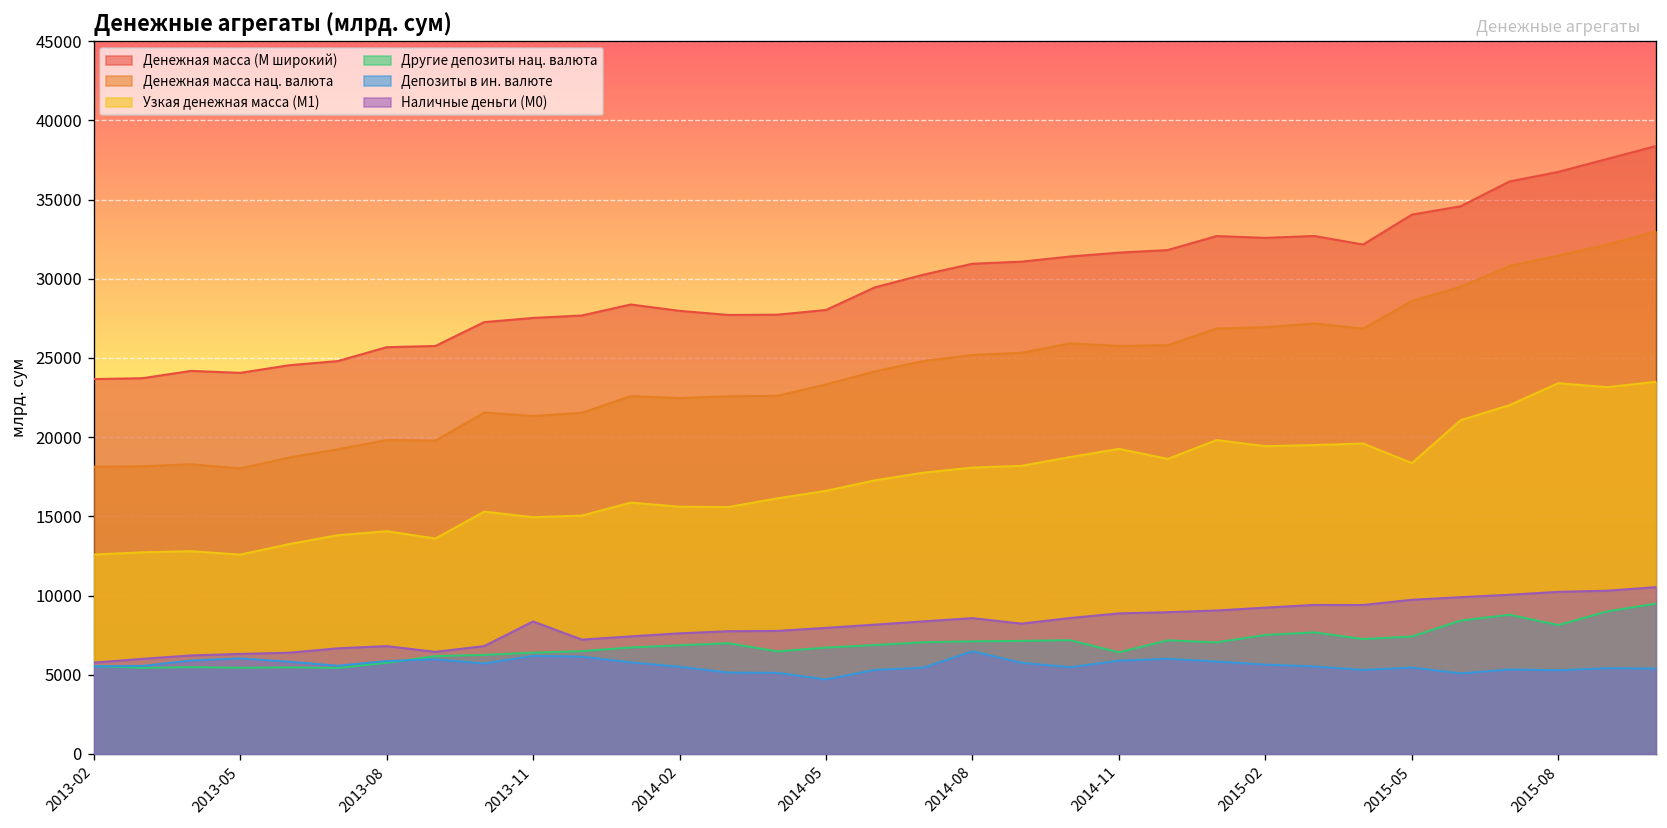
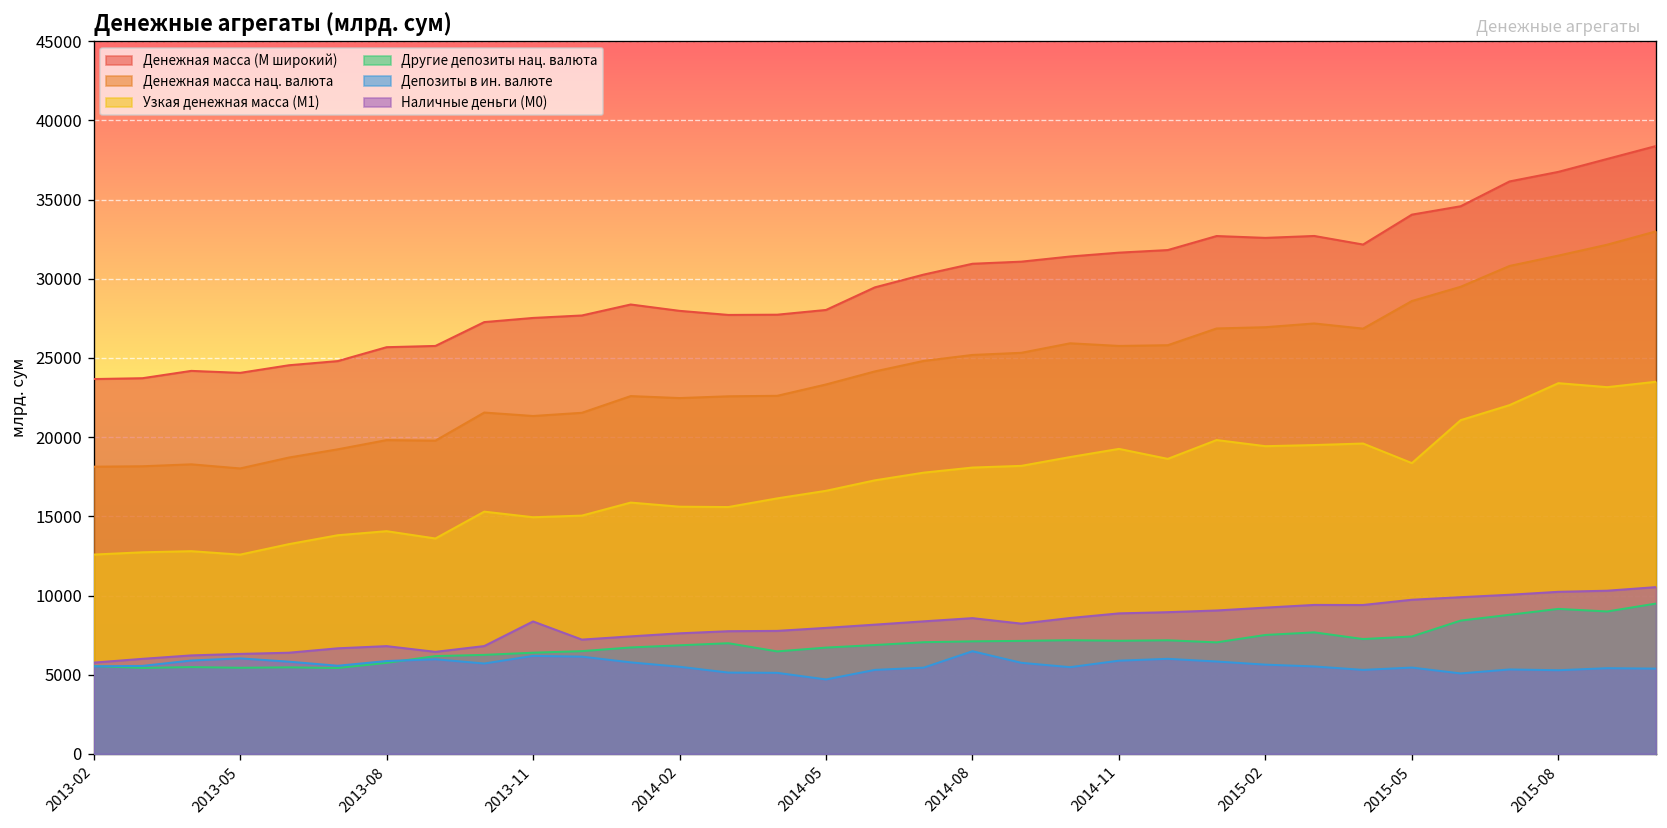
  {
    "Узкая денежная масса (M1)": {
      "2013-02": 12600,
      "2013-05": 12600,
      "2013-08": 14100,
      "2013-11": 14900,
      "2014-02": 15600,
      "2014-05": 16600,
      "2014-08": 18100,
      "2014-11": 19300,
      "2015-02": 19400,
      "2015-05": 18400,
      "2015-08": 23400
    },
    "Другие депозиты нац. валюта": {
      "2013-05": 5400,
      "2013-11": 6400,
      "2014-02": 6900,
      "2014-05": 6700,
      "2014-08": 7100,
-     "2014-11": 6400,
+     "2014-11": 7100,
      "2015-02": 7500,
      "2015-05": 7400,
-     "2015-08": 8100
+     "2015-08": 9200
    },
    "Депозиты в ин. валюте": {
      "2013-05": 6000,
      "2013-11": 6200,
      "2014-02": 5500,
      "2014-05": 4700,
      "2014-08": 6500,
      "2014-11": 5900,
      "2015-02": 5600,
      "2015-05": 5500,
      "2015-08": 5300
    },
    "Наличные деньги (M0)": {
      "2013-02": 5800,
      "2013-05": 6300,
      "2013-08": 6800,
      "2013-11": 8400,
      "2014-02": 7600,
      "2014-05": 8000,
      "2014-08": 8600,
      "2014-11": 8900,
      "2015-02": 9200,
      "2015-05": 9700,
      "2015-08": 10200
    }
  }
